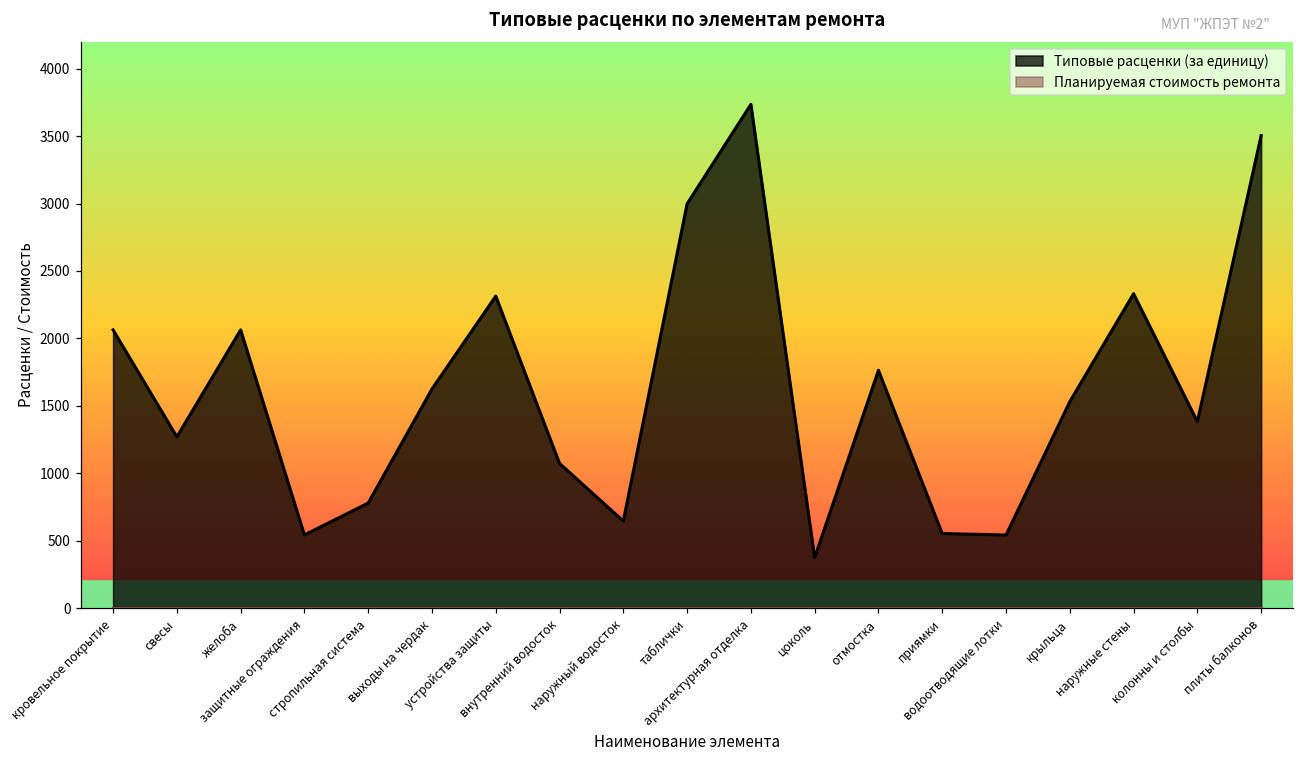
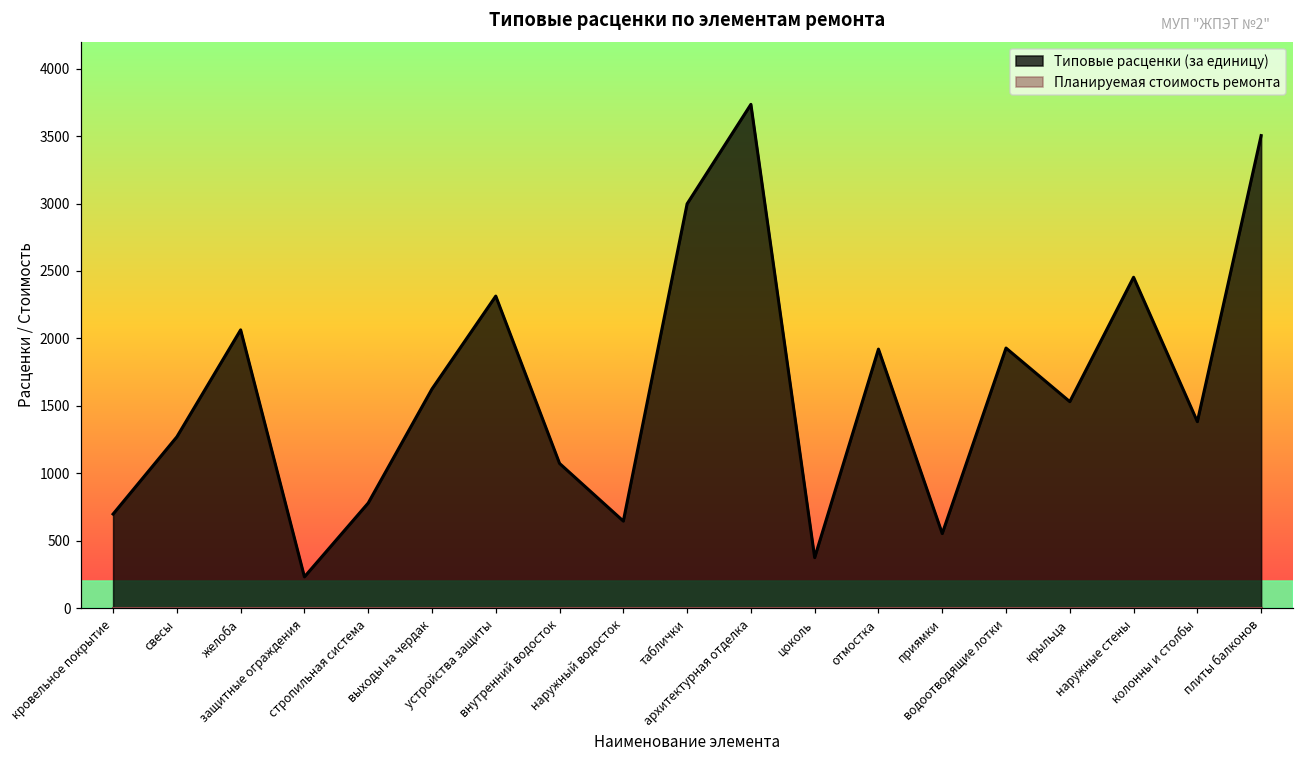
  {
    "Типовые расценки (за единицу)": {
-     "кровельное покрытие": 2060,
+     "кровельное покрытие": 700,
      "свесы": 1270,
      "желоба": 2060,
-     "защитные ограждения": 540,
+     "защитные ограждения": 230,
      "стропильная система": 780,
      "выходы на чердак": 1620,
      "устройства защиты": 2310,
      "внутренний водосток": 1070,
      "наружный водосток": 640,
      "таблички": 3000,
      "архитектурная отделка": 3740,
      "цоколь": 370,
-     "отмостка": 1760,
+     "отмостка": 1920,
      "приямки": 550,
-     "водоотводящие лотки": 540,
+     "водоотводящие лотки": 1930,
      "крыльца": 1530,
-     "наружные стены": 2330,
+     "наружные стены": 2450,
      "колонны и столбы": 1380,
      "плиты балконов": 3500
    }
  }
